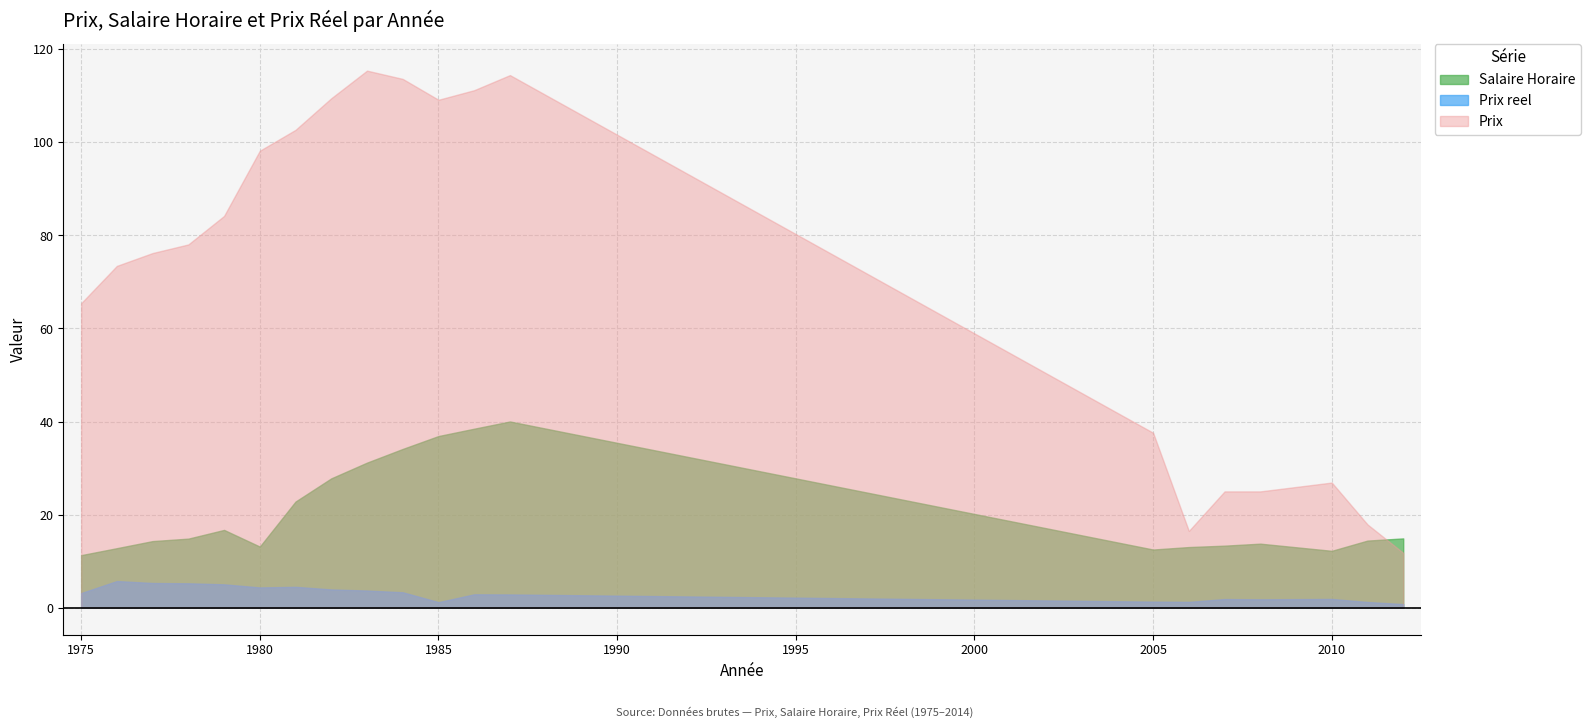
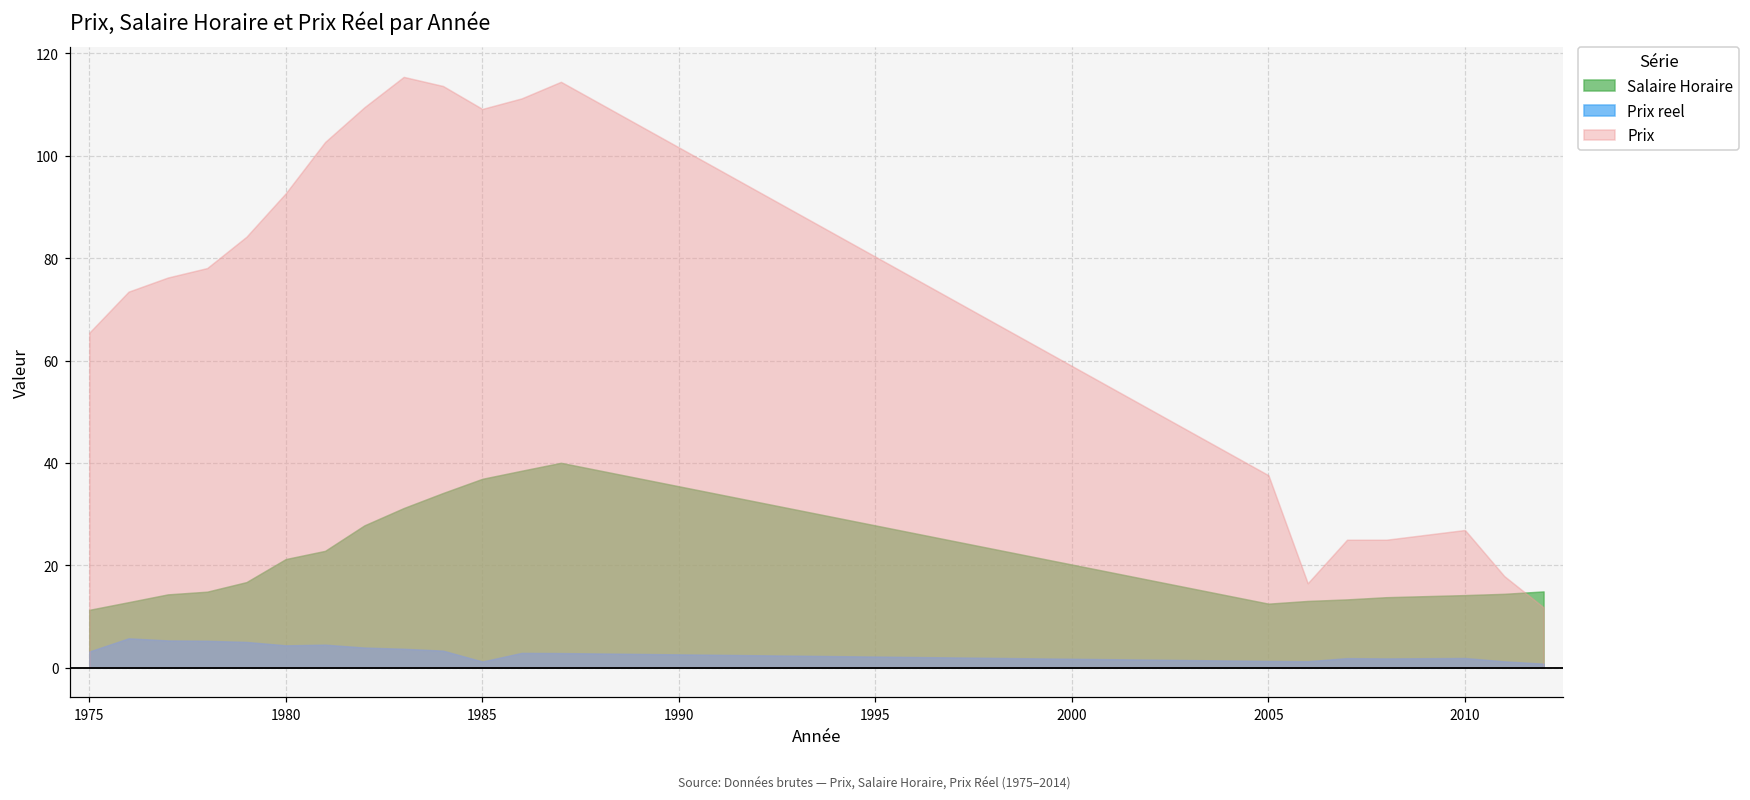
  {
    "Salaire Horaire": {
      "1975": 11,
-     "1980": 13,
+     "1980": 21,
      "1985": 37,
      "2005": 13,
-     "2010": 12
+     "2010": 14
    },
    "Prix reel": {
      "1975": 3,
      "1980": 4,
      "1985": 1,
      "2005": 1,
      "2010": 2
    },
    "Prix": {
      "1975": 65,
-     "1980": 98,
+     "1980": 93,
      "1985": 109,
      "2005": 38,
      "2010": 27
    }
  }
